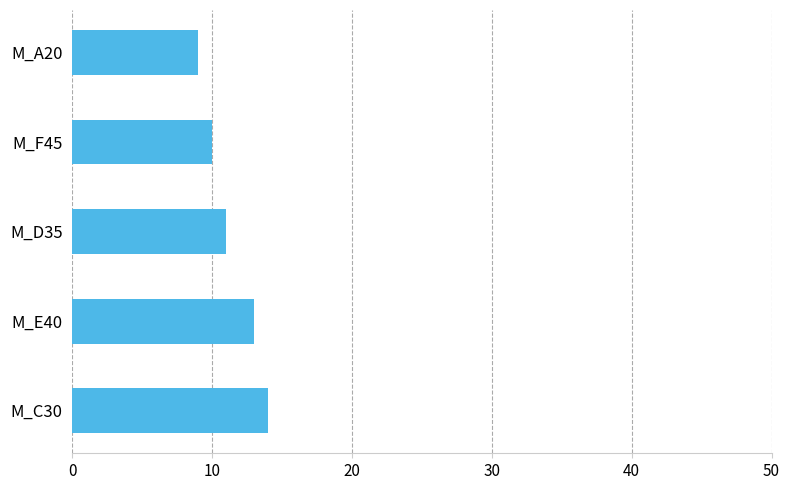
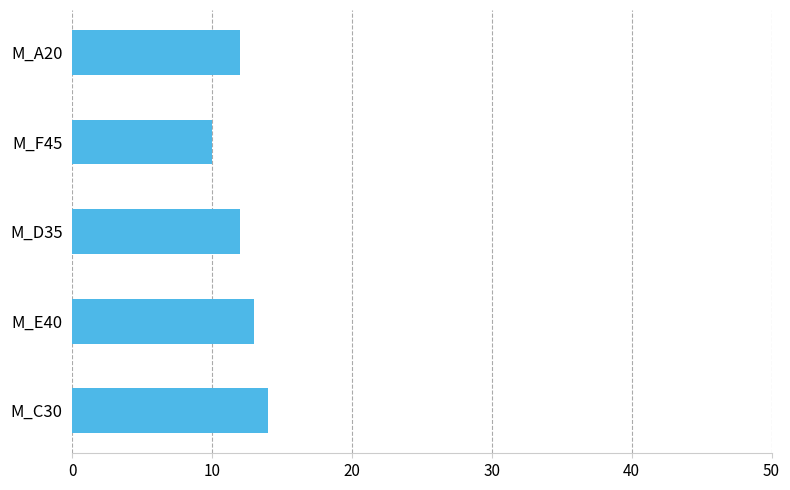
  {
-   "M_A20": 9,
+   "M_A20": 12,
    "M_F45": 10,
-   "M_D35": 11,
+   "M_D35": 12,
    "M_E40": 13,
    "M_C30": 14
  }
